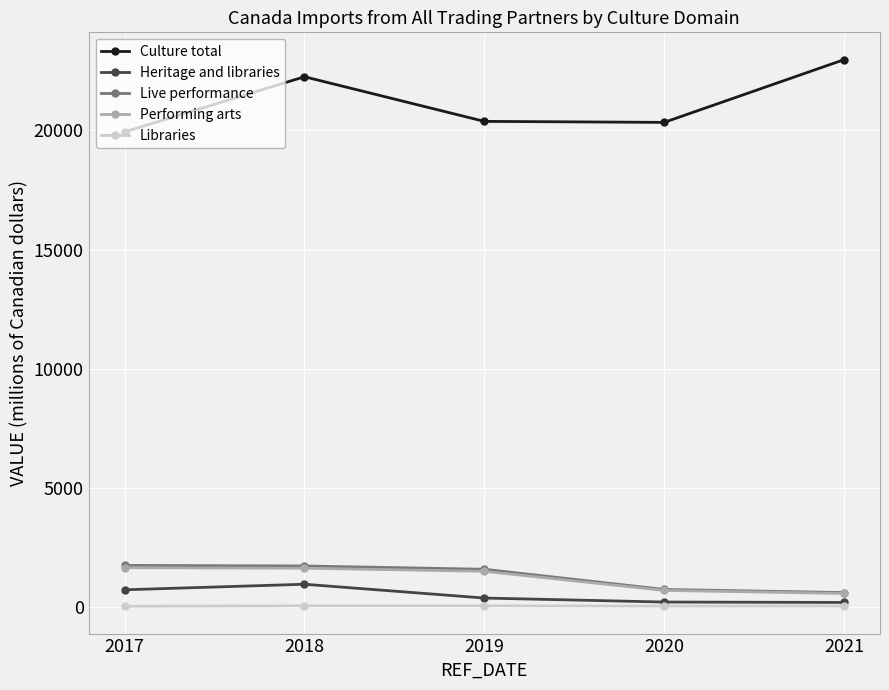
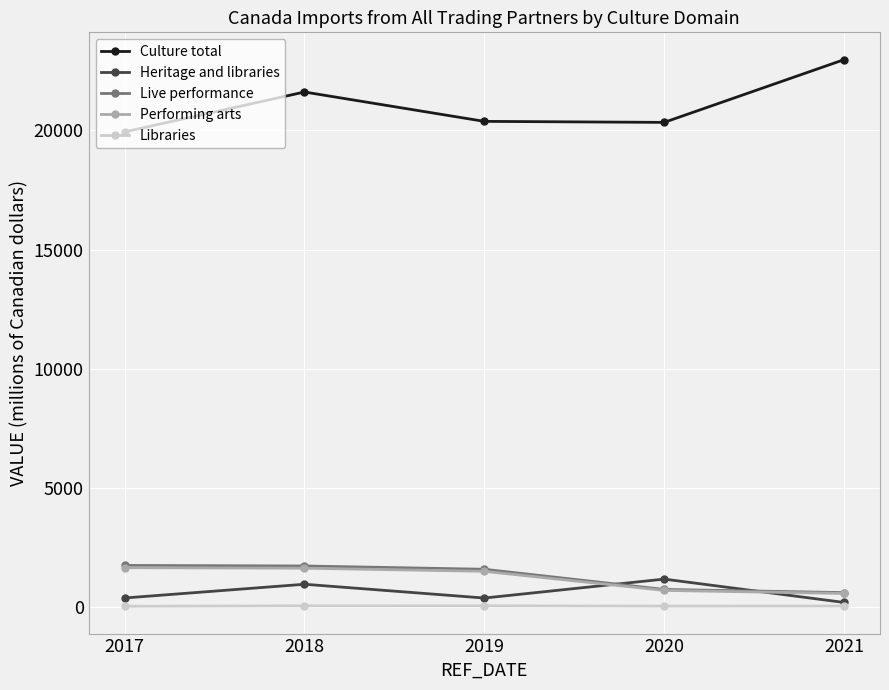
  {
    "Culture total": {
-     "2018": 22300,
+     "2018": 21600,
      "2019": 20400,
      "2020": 20300,
      "2021": 23000
    },
    "Heritage and libraries": {
-     "2017": 700,
+     "2017": 400,
      "2018": 1000,
      "2019": 400,
-     "2020": 200,
+     "2020": 1200,
      "2021": 200
    }
  }
